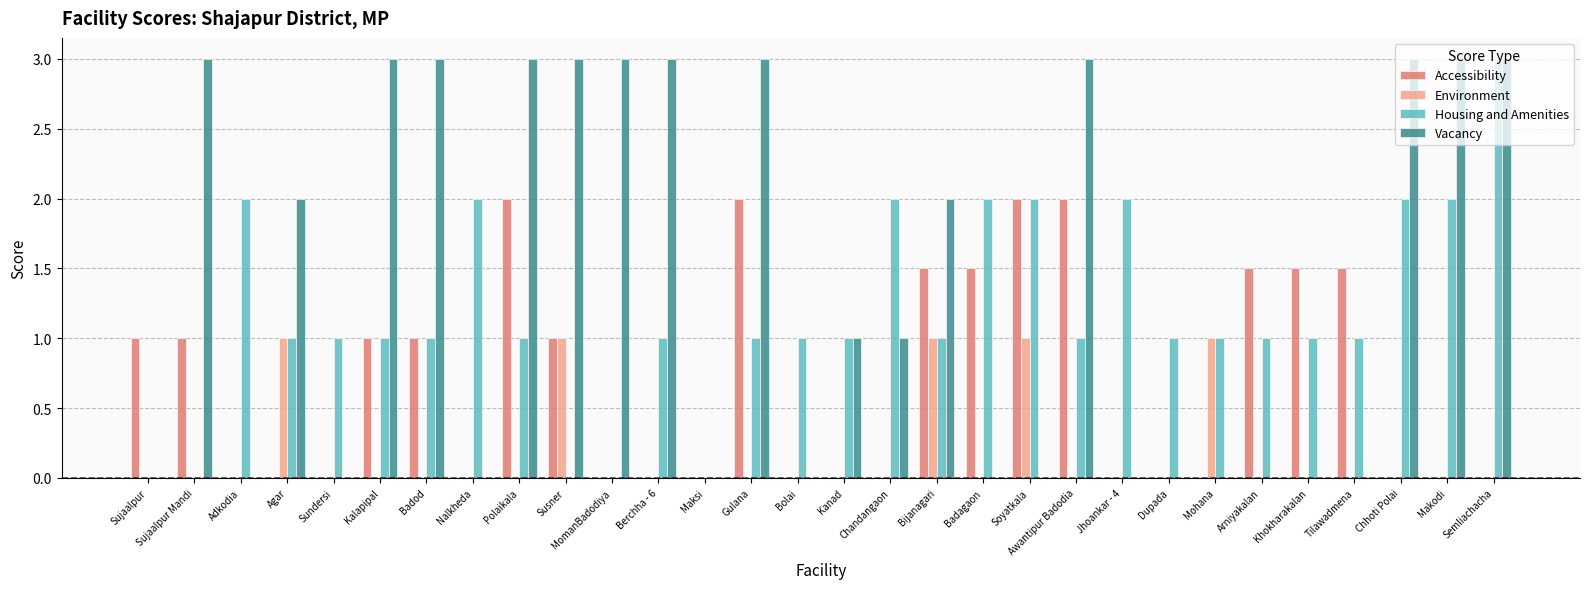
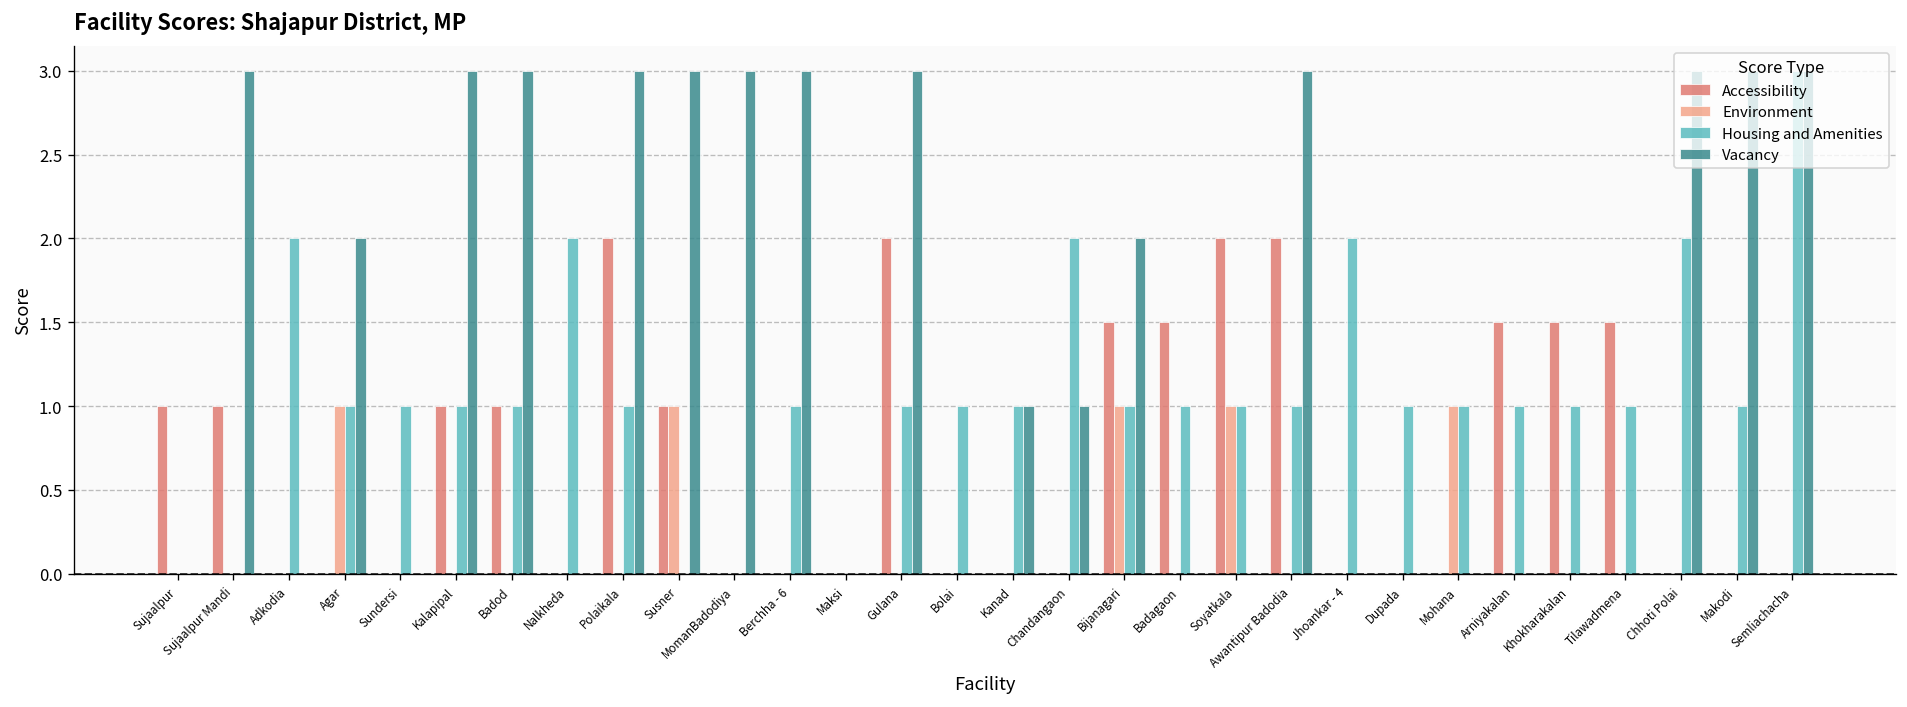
  {
    "Housing and Amenities": {
      "Sujaalpur": 0,
      "Sujaalpur Mandi": 0,
      "Adkodia": 2,
      "Agar": 1,
      "Sundersi": 1,
      "Kalapipal": 1,
      "Badod": 1,
      "Nalkheda": 2,
      "Polaikala": 1,
      "Susner": 0,
      "MomanBadodiya": 0,
      "Berchha - 6": 1,
      "Maksi": 0,
      "Gulana": 1,
      "Bolai": 1,
      "Kanad": 1,
      "Chandangaon": 2,
      "Bijanagari": 1,
-     "Badagaon": 2,
-     "Soyatkala": 2,
+     "Badagaon": 1,
+     "Soyatkala": 1,
      "Awantipur Badodia": 1,
      "Jhoankar - 4": 2,
      "Dupada": 1,
      "Mohana": 1,
      "Arniyakalan": 1,
      "Khokharakalan": 1,
      "Tilawadmena": 1,
      "Chhoti Polai": 2,
-     "Makodi": 2
+     "Makodi": 1
    },
    "Vacancy": {
      "Sujaalpur": 0,
      "Sujaalpur Mandi": 3,
      "Adkodia": 0,
      "Agar": 2,
      "Sundersi": 0,
      "Kalapipal": 3,
      "Badod": 3,
      "Nalkheda": 0,
      "Polaikala": 3,
      "Susner": 3,
      "MomanBadodiya": 3,
      "Berchha - 6": 3,
      "Maksi": 0,
      "Gulana": 3,
      "Bolai": 0,
      "Kanad": 1,
      "Chandangaon": 1,
      "Bijanagari": 2,
      "Badagaon": 0,
      "Soyatkala": 0,
      "Awantipur Badodia": 3,
      "Jhoankar - 4": 0,
      "Dupada": 0,
      "Mohana": 0,
      "Arniyakalan": 0,
      "Khokharakalan": 0,
      "Tilawadmena": 0
    }
  }
